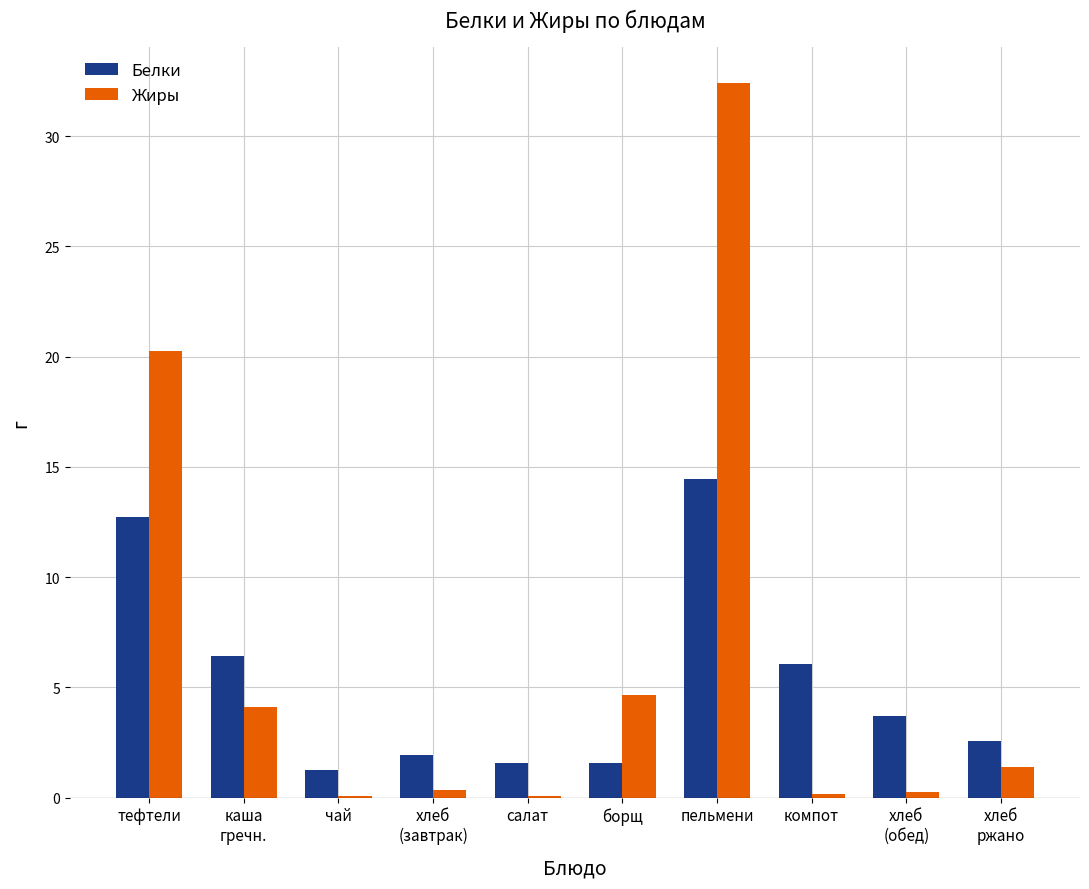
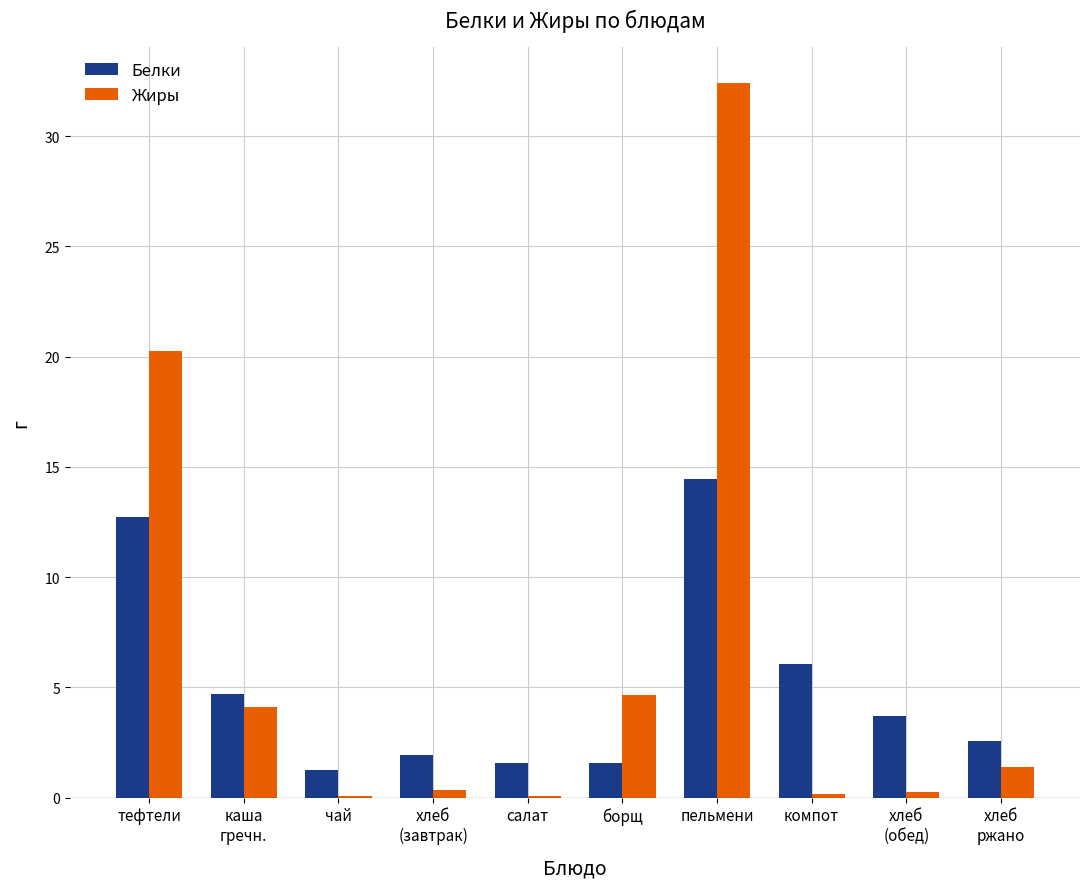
  {
    "Белки": {
      "тефтели": 12.7,
-     "каша гречн.": 6.4,
+     "каша гречн.": 4.7,
      "чай": 1.2,
      "хлеб (завтрак)": 1.9,
      "салат": 1.6,
      "борщ": 1.6,
      "пельмени": 14.4,
      "компот": 6.1,
      "хлеб (обед)": 3.7,
      "хлеб ржано": 2.6
    },
    "Жиры": {
      "тефтели": 20.2,
      "каша гречн.": 4.1,
      "хлеб (завтрак)": 0.3,
      "борщ": 4.6,
      "пельмени": 32.4,
      "компот": 0.2,
      "хлеб (обед)": 0.2,
      "хлеб ржано": 1.4
    }
  }
